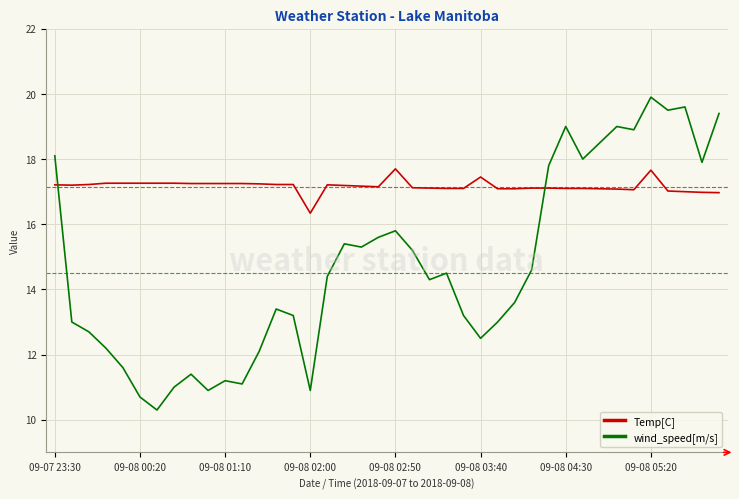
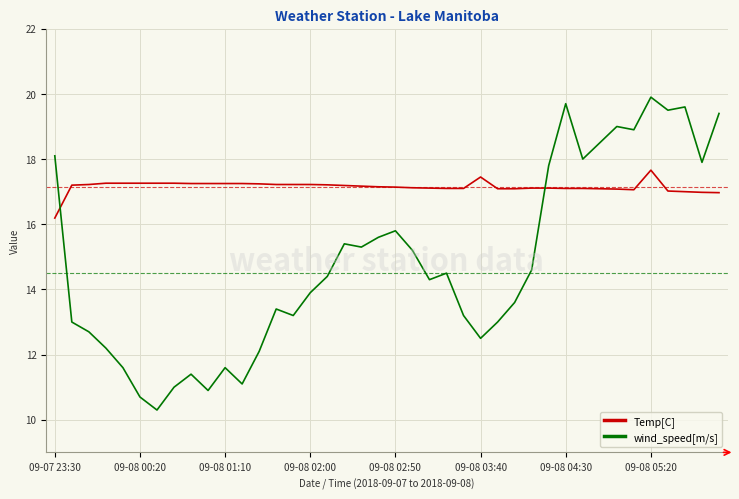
  {
    "Temp[C]": {
-     "09-07 23:30": 17.2,
+     "09-07 23:30": 16.2,
      "09-08 00:20": 17.3,
      "09-08 01:10": 17.3,
-     "09-08 02:00": 16.3,
-     "09-08 02:50": 17.7,
+     "09-08 02:00": 17.2,
+     "09-08 02:50": 17.1,
      "09-08 03:40": 17.5,
      "09-08 04:30": 17.1,
      "09-08 05:20": 17.7
    },
    "wind_speed[m/s]": {
      "09-07 23:30": 18.1,
      "09-08 00:20": 10.7,
-     "09-08 01:10": 11.2,
-     "09-08 02:00": 10.9,
+     "09-08 01:10": 11.6,
+     "09-08 02:00": 13.9,
      "09-08 02:50": 15.8,
      "09-08 03:40": 12.5,
-     "09-08 04:30": 19.0,
+     "09-08 04:30": 19.7,
      "09-08 05:20": 19.9
    }
  }
